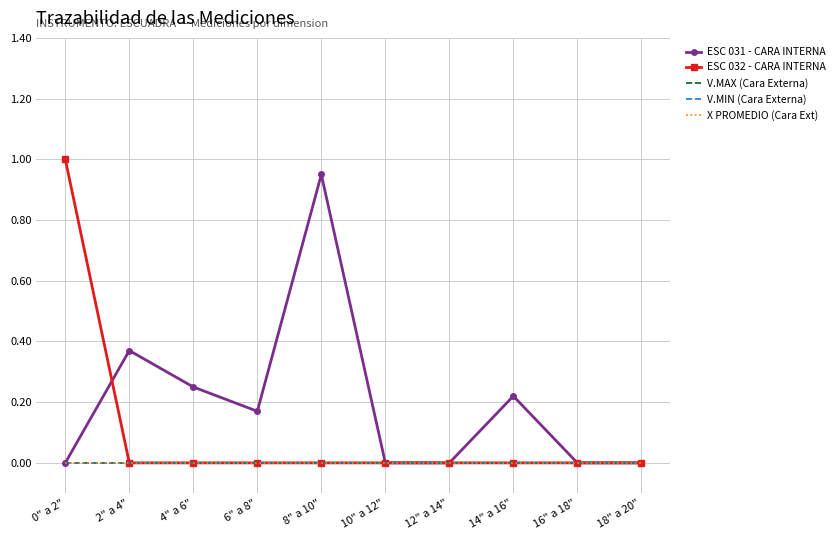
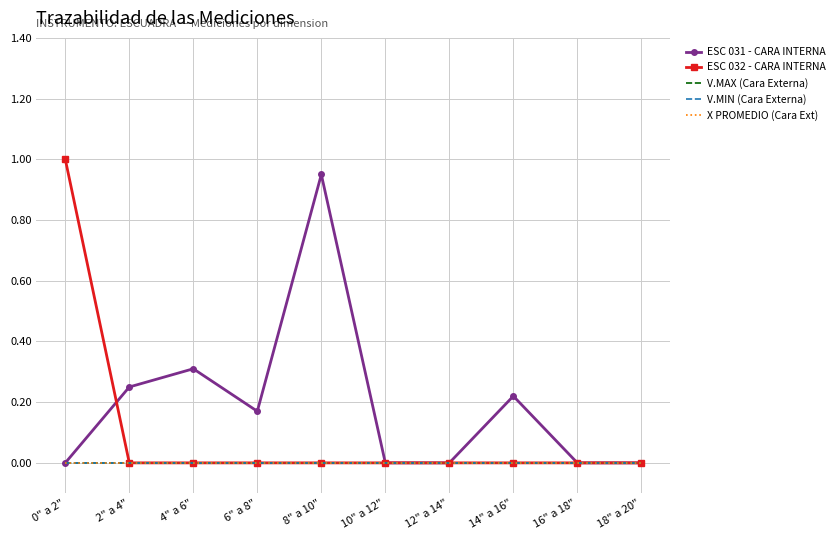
  {
    "ESC 031 - CARA INTERNA": {
-     "2\" a 4\"": 0.37,
-     "4\" a 6\"": 0.25,
+     "2\" a 4\"": 0.25,
+     "4\" a 6\"": 0.31,
      "6\" a 8\"": 0.17,
      "8\" a 10\"": 0.95,
      "14\" a 16\"": 0.22
    },
    "ESC 032 - CARA INTERNA": {
      "0\" a 2\"": 1.00
    }
  }
